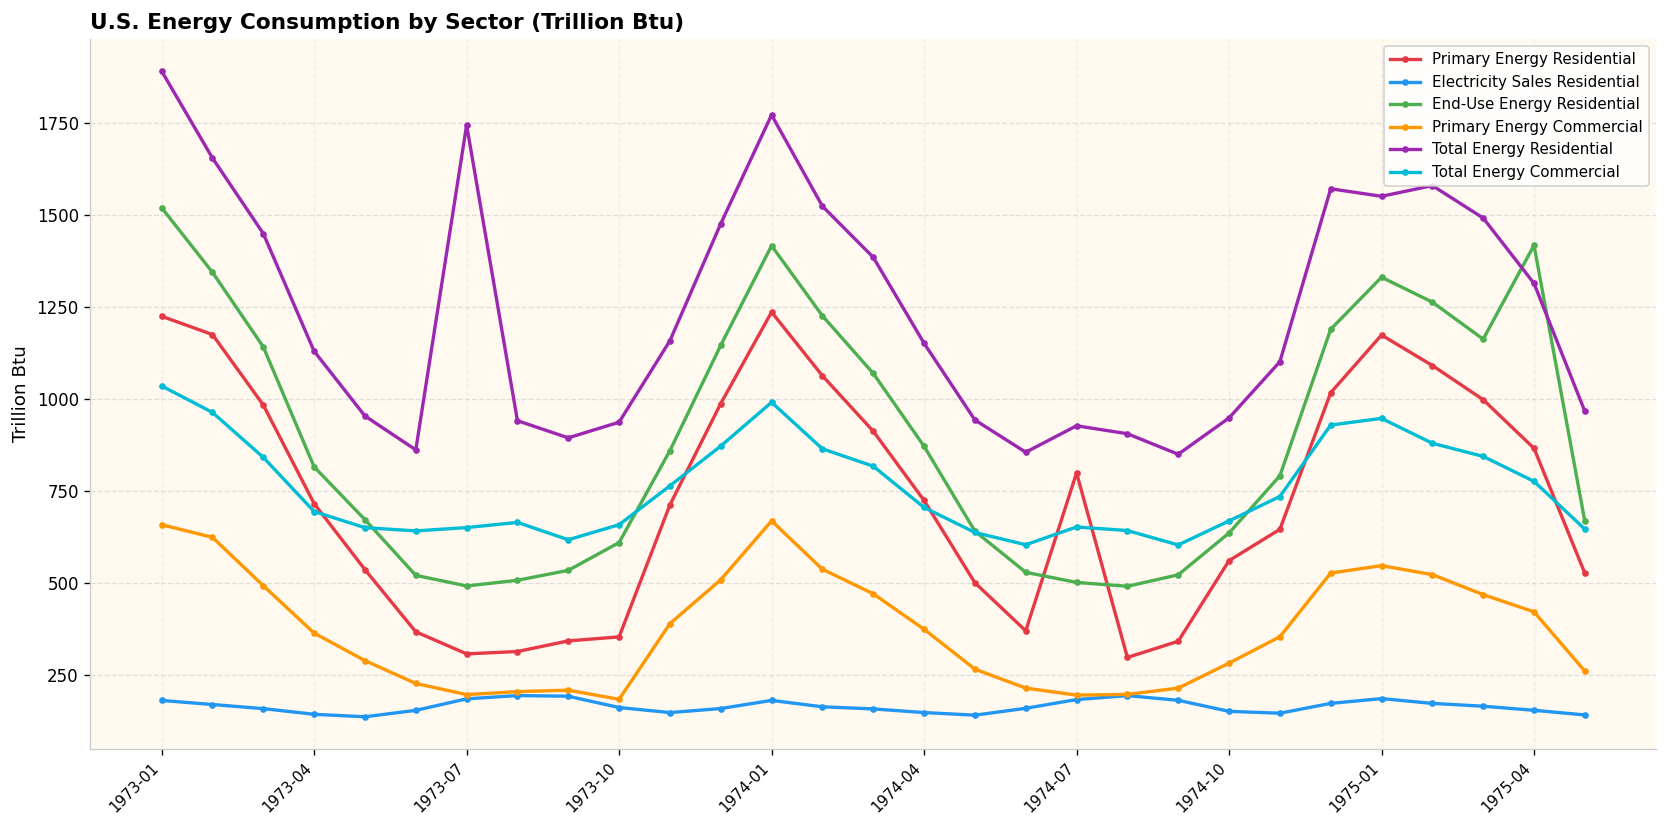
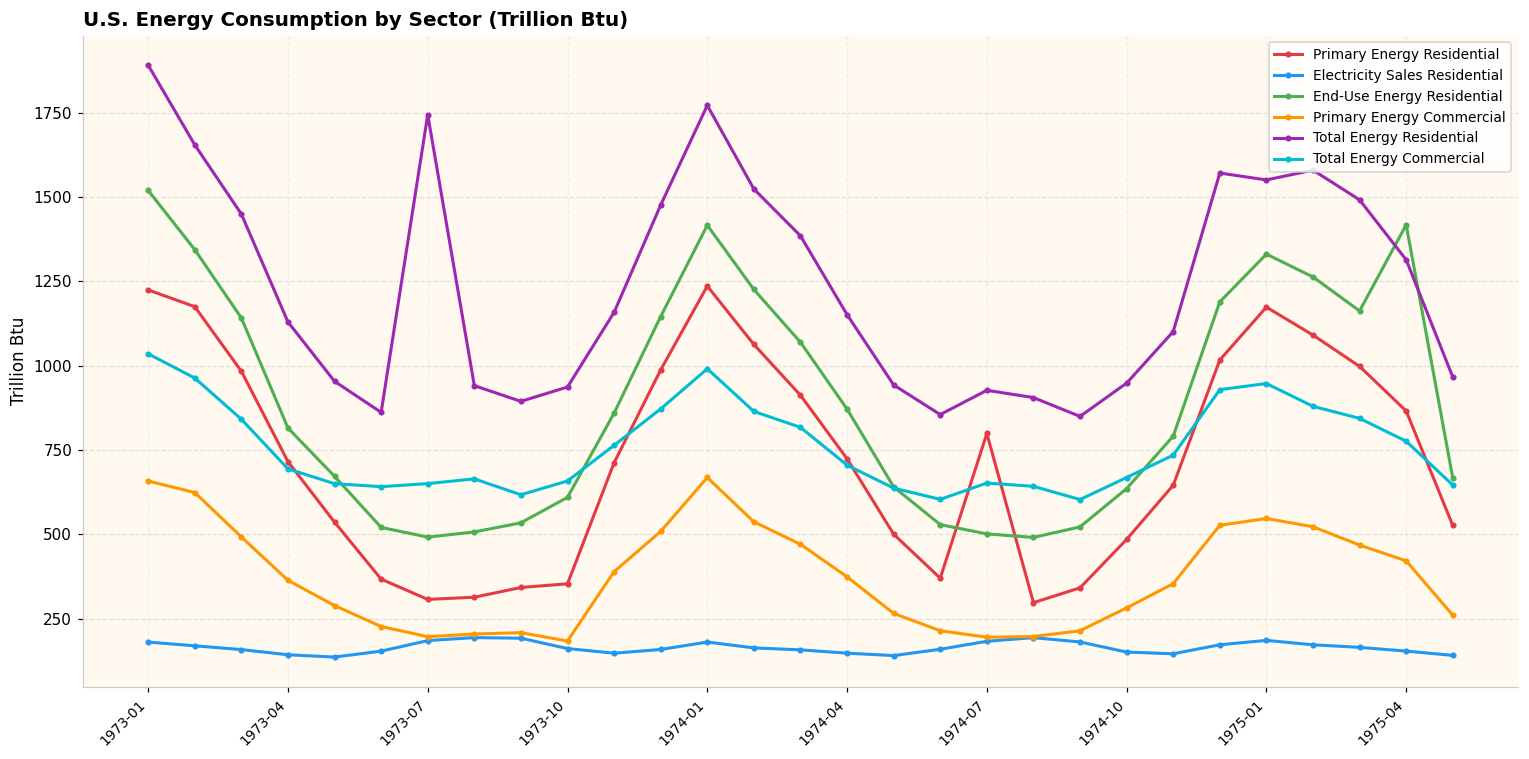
  {
    "Primary Energy Residential": {
      "1973-01": 1220,
      "1973-04": 720,
      "1973-07": 310,
      "1973-10": 350,
      "1974-01": 1240,
      "1974-04": 720,
      "1974-07": 800,
-     "1974-10": 560,
+     "1974-10": 480,
      "1975-01": 1170,
      "1975-04": 870
    },
    "End-Use Energy Residential": {
      "1973-01": 1520,
      "1973-04": 820,
      "1973-07": 490,
      "1973-10": 610,
      "1974-01": 1420,
      "1974-04": 870,
      "1974-07": 500,
      "1974-10": 640,
      "1975-01": 1330,
      "1975-04": 1420
    },
    "Primary Energy Commercial": {
      "1973-01": 660,
      "1973-04": 360,
      "1973-07": 200,
      "1973-10": 180,
      "1974-01": 670,
      "1974-04": 370,
      "1974-07": 190,
      "1974-10": 280,
      "1975-01": 550,
      "1975-04": 420
    },
    "Total Energy Residential": {
      "1973-01": 1890,
      "1973-04": 1130,
      "1973-07": 1740,
      "1973-10": 940,
      "1974-01": 1770,
      "1974-04": 1150,
      "1974-07": 930,
      "1974-10": 950,
      "1975-01": 1550,
      "1975-04": 1310
    }
  }
